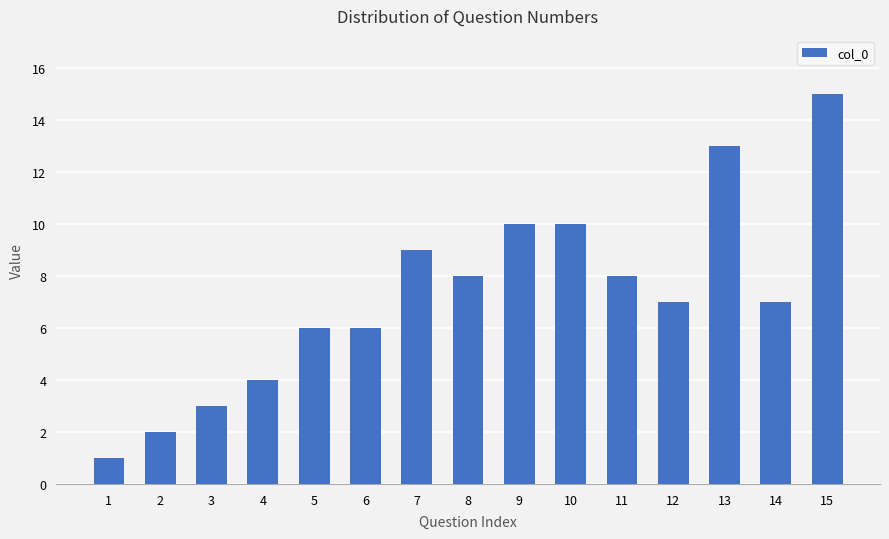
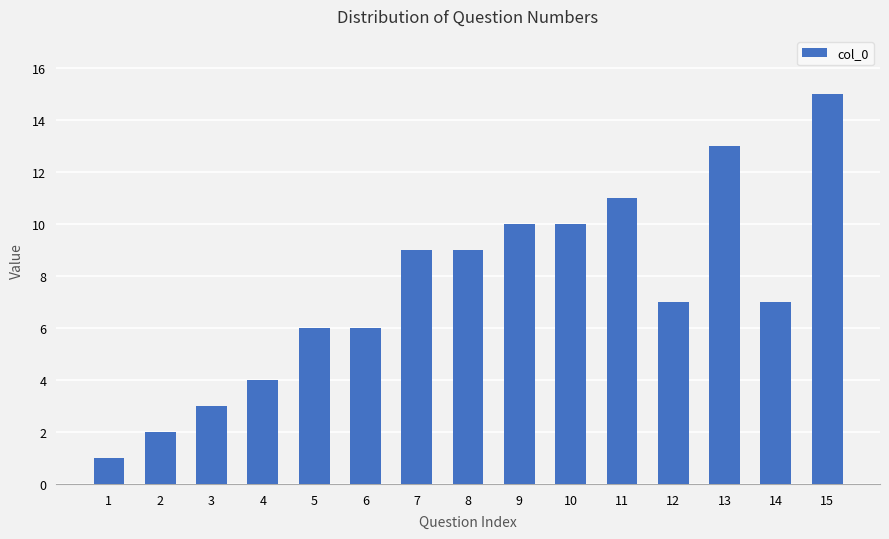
  {
    "1": 1,
    "2": 2,
    "3": 3,
    "4": 4,
    "5": 6,
    "6": 6,
    "7": 9,
-   "8": 8,
+   "8": 9,
    "9": 10,
    "10": 10,
-   "11": 8,
+   "11": 11,
    "12": 7,
    "13": 13,
    "14": 7,
    "15": 15
  }
